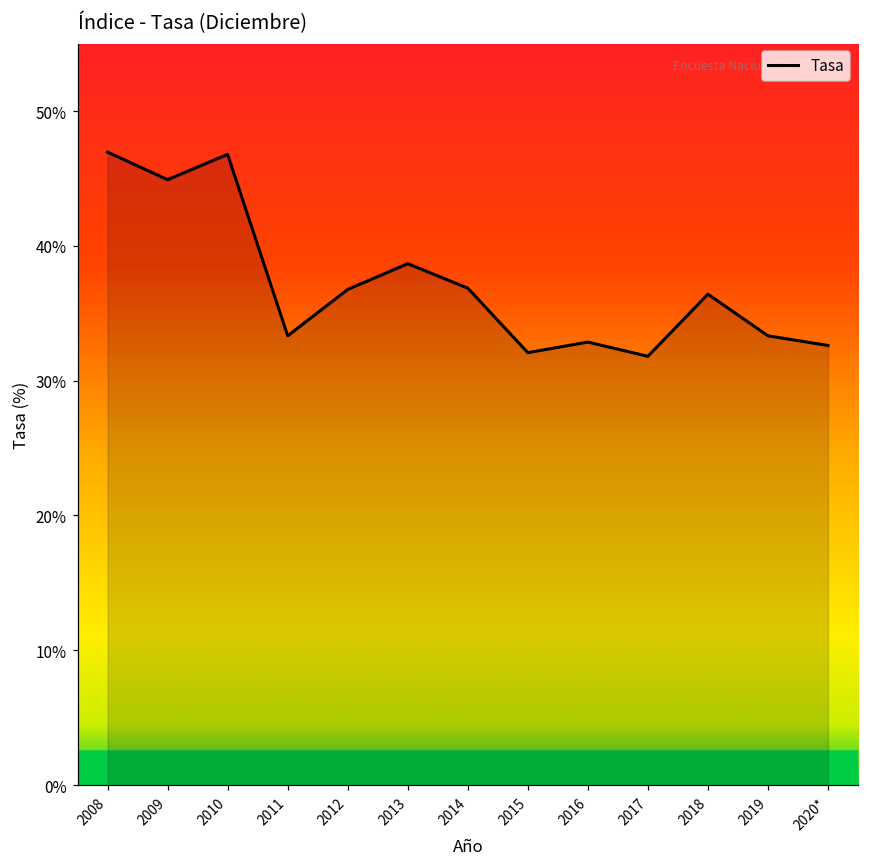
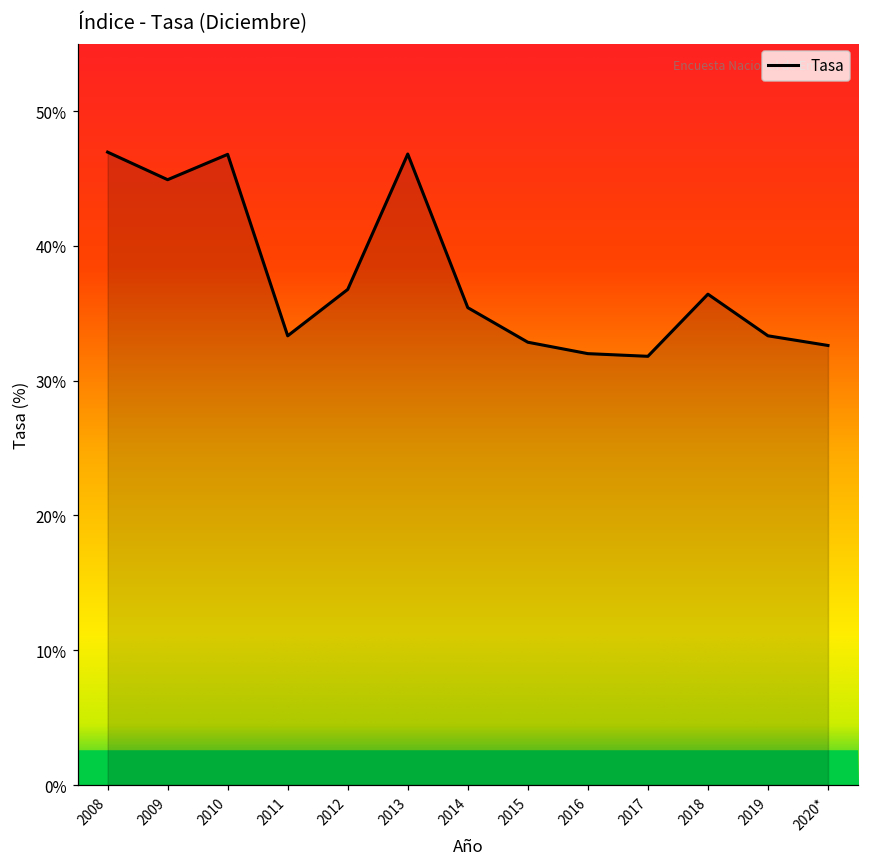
  {
    "2008": "47.0%",
    "2009": "44.9%",
    "2010": "46.8%",
    "2011": "33.3%",
    "2012": "36.8%",
-   "2013": "38.7%",
-   "2014": "36.9%",
-   "2015": "32.1%",
-   "2016": "32.9%",
+   "2013": "46.8%",
+   "2014": "35.4%",
+   "2015": "32.9%",
+   "2016": "32.0%",
    "2017": "31.8%",
    "2018": "36.4%",
    "2019": "33.3%",
    "2020*": "32.6%"
  }
